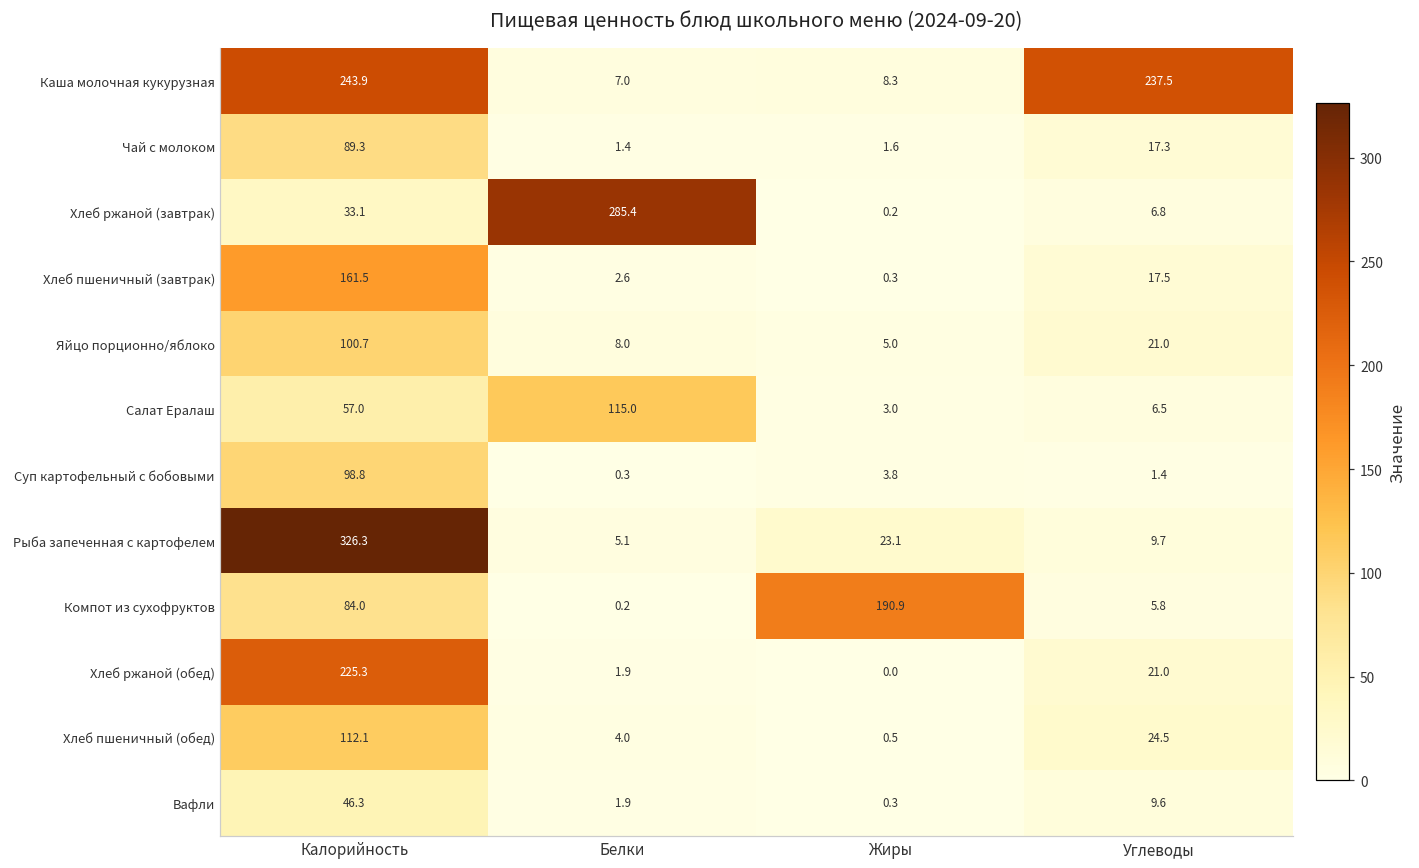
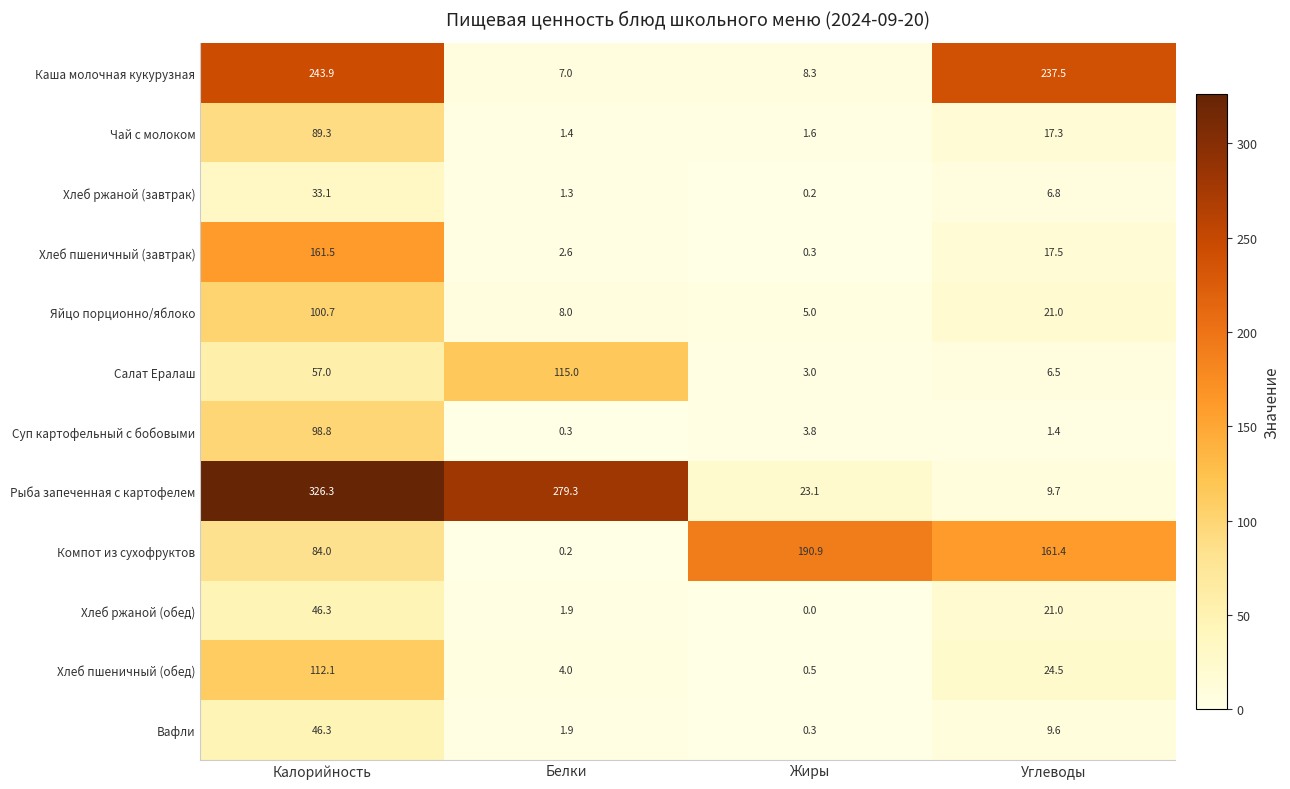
  {
    "Каша молочная кукурузная": {
      "Калорийность": 243.9,
      "Белки": 7.0,
      "Жиры": 8.3,
      "Углеводы": 237.5
    },
    "Чай с молоком": {
      "Калорийность": 89.3,
      "Белки": 1.4,
      "Жиры": 1.6,
      "Углеводы": 17.3
    },
    "Хлеб ржаной (завтрак)": {
      "Калорийность": 33.1,
-     "Белки": 285.4,
+     "Белки": 1.3,
      "Жиры": 0.2,
      "Углеводы": 6.8
    },
    "Хлеб пшеничный (завтрак)": {
      "Калорийность": 161.5,
      "Белки": 2.6,
      "Жиры": 0.3,
      "Углеводы": 17.5
    },
    "Яйцо порционно/яблоко": {
      "Калорийность": 100.7,
      "Белки": 8.0,
      "Жиры": 5.0,
      "Углеводы": 21.0
    },
    "Салат Ералаш": {
      "Калорийность": 57.0,
      "Белки": 115.0,
      "Жиры": 3.0,
      "Углеводы": 6.5
    },
    "Суп картофельный с бобовыми": {
      "Калорийность": 98.8,
      "Белки": 0.3,
      "Жиры": 3.8,
      "Углеводы": 1.4
    },
    "Рыба запеченная с картофелем": {
      "Калорийность": 326.3,
-     "Белки": 5.1,
+     "Белки": 279.3,
      "Жиры": 23.1,
      "Углеводы": 9.7
    },
    "Компот из сухофруктов": {
      "Калорийность": 84.0,
      "Белки": 0.2,
      "Жиры": 190.9,
-     "Углеводы": 5.8
+     "Углеводы": 161.4
    },
    "Хлеб ржаной (обед)": {
-     "Калорийность": 225.3,
+     "Калорийность": 46.3,
      "Белки": 1.9,
      "Жиры": 0.0,
      "Углеводы": 21.0
    },
    "Хлеб пшеничный (обед)": {
      "Калорийность": 112.1,
      "Белки": 4.0,
      "Жиры": 0.5,
      "Углеводы": 24.5
    },
    "Вафли": {
      "Калорийность": 46.3,
      "Белки": 1.9,
      "Жиры": 0.3,
      "Углеводы": 9.6
    }
  }
